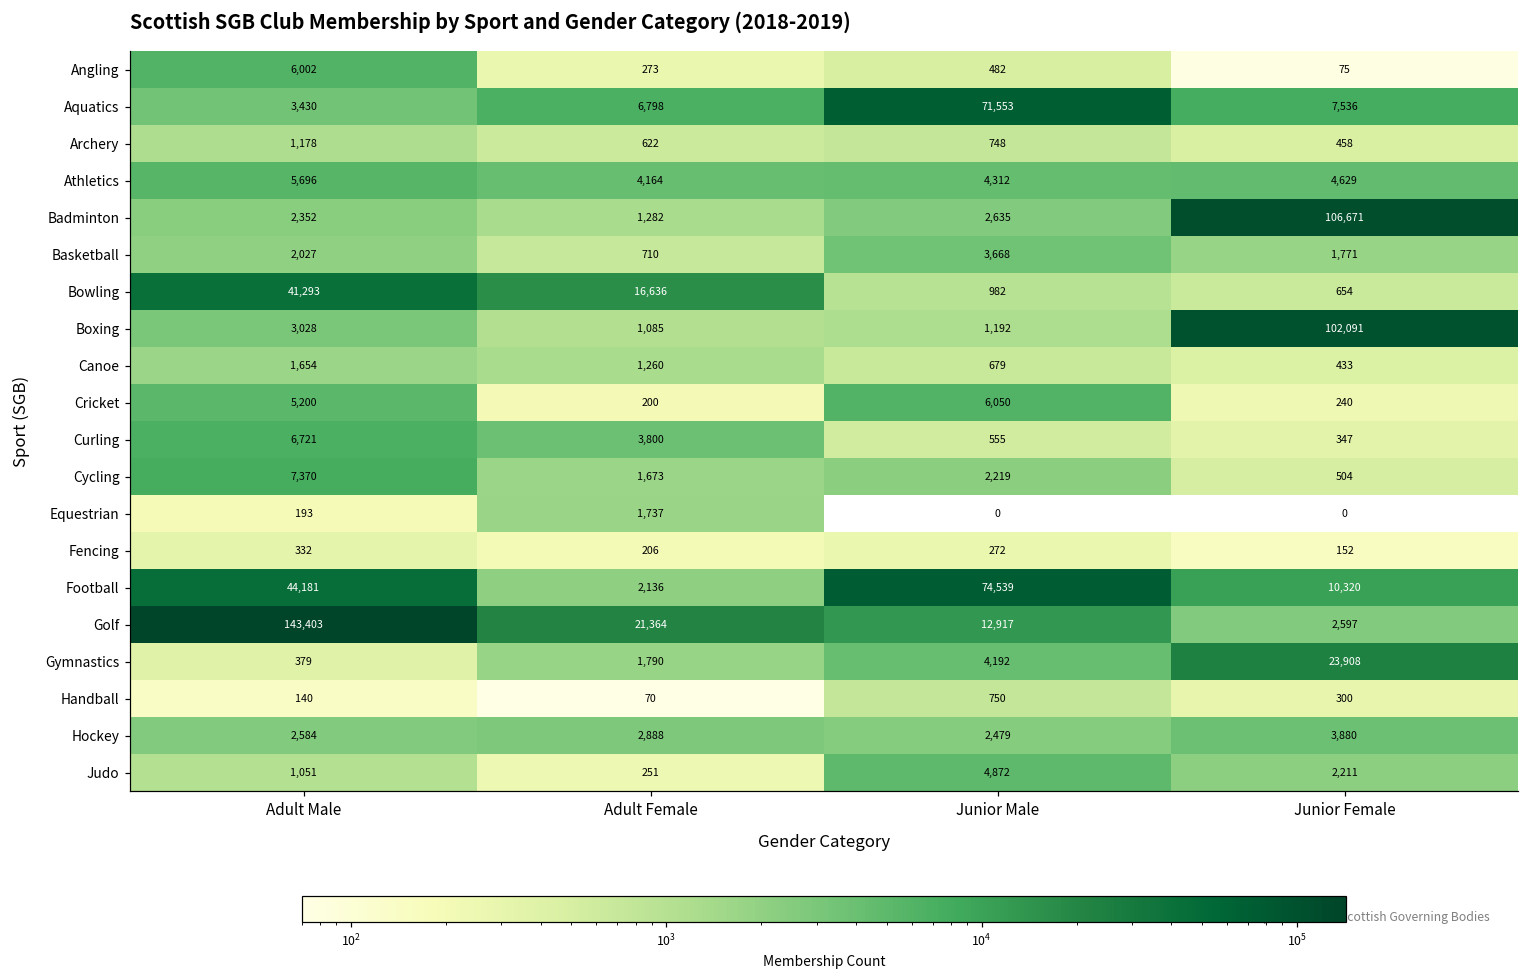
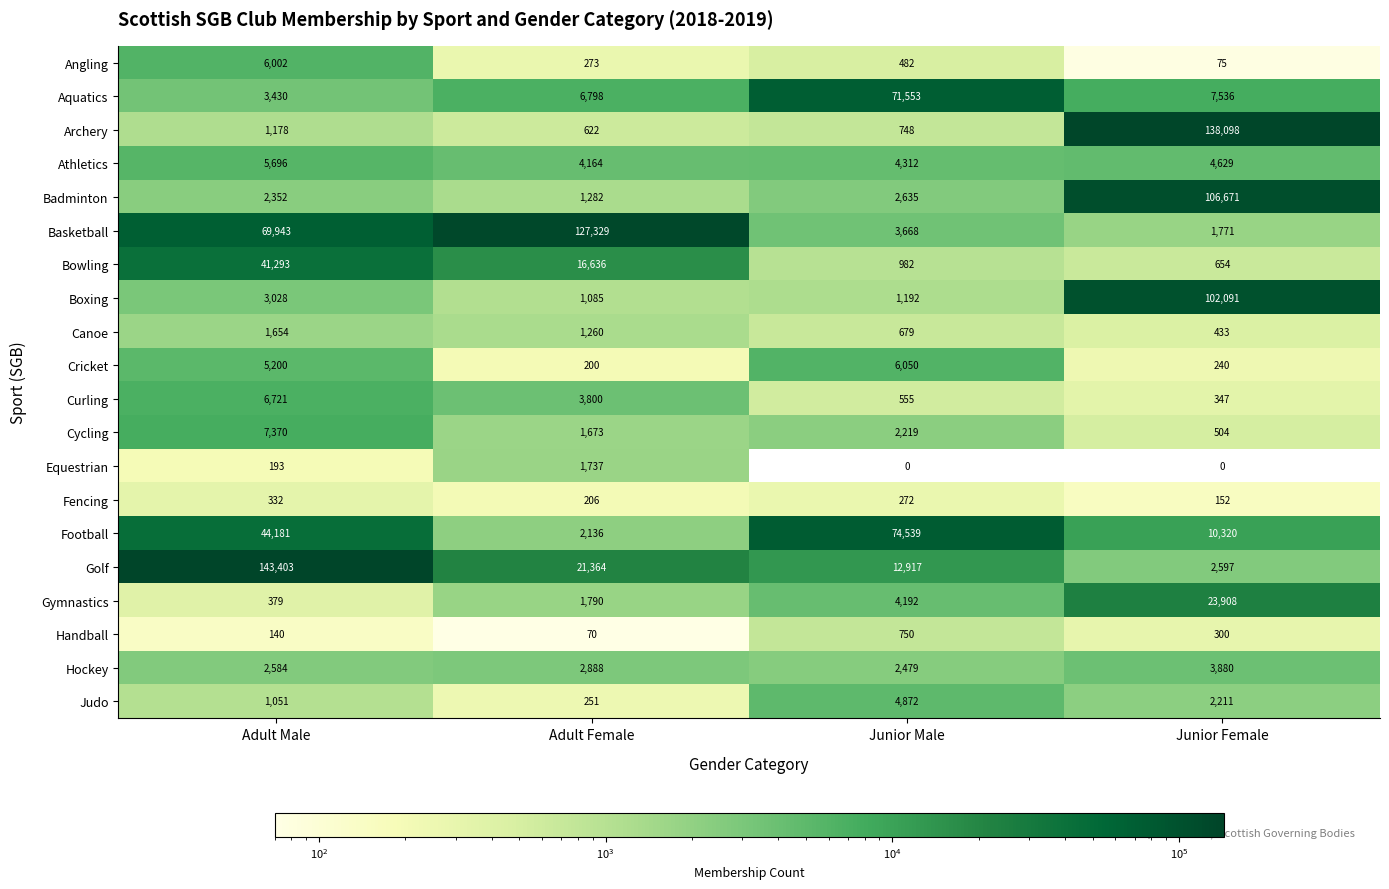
  {
    "Angling": {
      "Adult Male": "6,002",
      "Adult Female": "273",
      "Junior Male": "482",
      "Junior Female": "75"
    },
    "Aquatics": {
      "Adult Male": "3,430",
      "Adult Female": "6,798",
      "Junior Male": "71,553",
      "Junior Female": "7,536"
    },
    "Archery": {
      "Adult Male": "1,178",
      "Adult Female": "622",
      "Junior Male": "748",
-     "Junior Female": "458"
+     "Junior Female": "138,098"
    },
    "Athletics": {
      "Adult Male": "5,696",
      "Adult Female": "4,164",
      "Junior Male": "4,312",
      "Junior Female": "4,629"
    },
    "Badminton": {
      "Adult Male": "2,352",
      "Adult Female": "1,282",
      "Junior Male": "2,635",
      "Junior Female": "106,671"
    },
    "Basketball": {
-     "Adult Male": "2,027",
-     "Adult Female": "710",
+     "Adult Male": "69,943",
+     "Adult Female": "127,329",
      "Junior Male": "3,668",
      "Junior Female": "1,771"
    },
    "Bowling": {
      "Adult Male": "41,293",
      "Adult Female": "16,636",
      "Junior Male": "982",
      "Junior Female": "654"
    },
    "Boxing": {
      "Adult Male": "3,028",
      "Adult Female": "1,085",
      "Junior Male": "1,192",
      "Junior Female": "102,091"
    },
    "Canoe": {
      "Adult Male": "1,654",
      "Adult Female": "1,260",
      "Junior Male": "679",
      "Junior Female": "433"
    },
    "Cricket": {
      "Adult Male": "5,200",
      "Adult Female": "200",
      "Junior Male": "6,050",
      "Junior Female": "240"
    },
    "Curling": {
      "Adult Male": "6,721",
      "Adult Female": "3,800",
      "Junior Male": "555",
      "Junior Female": "347"
    },
    "Cycling": {
      "Adult Male": "7,370",
      "Adult Female": "1,673",
      "Junior Male": "2,219",
      "Junior Female": "504"
    },
    "Equestrian": {
      "Adult Male": "193",
      "Adult Female": "1,737",
      "Junior Male": "0",
      "Junior Female": "0"
    },
    "Fencing": {
      "Adult Male": "332",
      "Adult Female": "206",
      "Junior Male": "272",
      "Junior Female": "152"
    },
    "Football": {
      "Adult Male": "44,181",
      "Adult Female": "2,136",
      "Junior Male": "74,539",
      "Junior Female": "10,320"
    },
    "Golf": {
      "Adult Male": "143,403",
      "Adult Female": "21,364",
      "Junior Male": "12,917",
      "Junior Female": "2,597"
    },
    "Gymnastics": {
      "Adult Male": "379",
      "Adult Female": "1,790",
      "Junior Male": "4,192",
      "Junior Female": "23,908"
    },
    "Handball": {
      "Adult Male": "140",
      "Adult Female": "70",
      "Junior Male": "750",
      "Junior Female": "300"
    },
    "Hockey": {
      "Adult Male": "2,584",
      "Adult Female": "2,888",
      "Junior Male": "2,479",
      "Junior Female": "3,880"
    },
    "Judo": {
      "Adult Male": "1,051",
      "Adult Female": "251",
      "Junior Male": "4,872",
      "Junior Female": "2,211"
    }
  }
